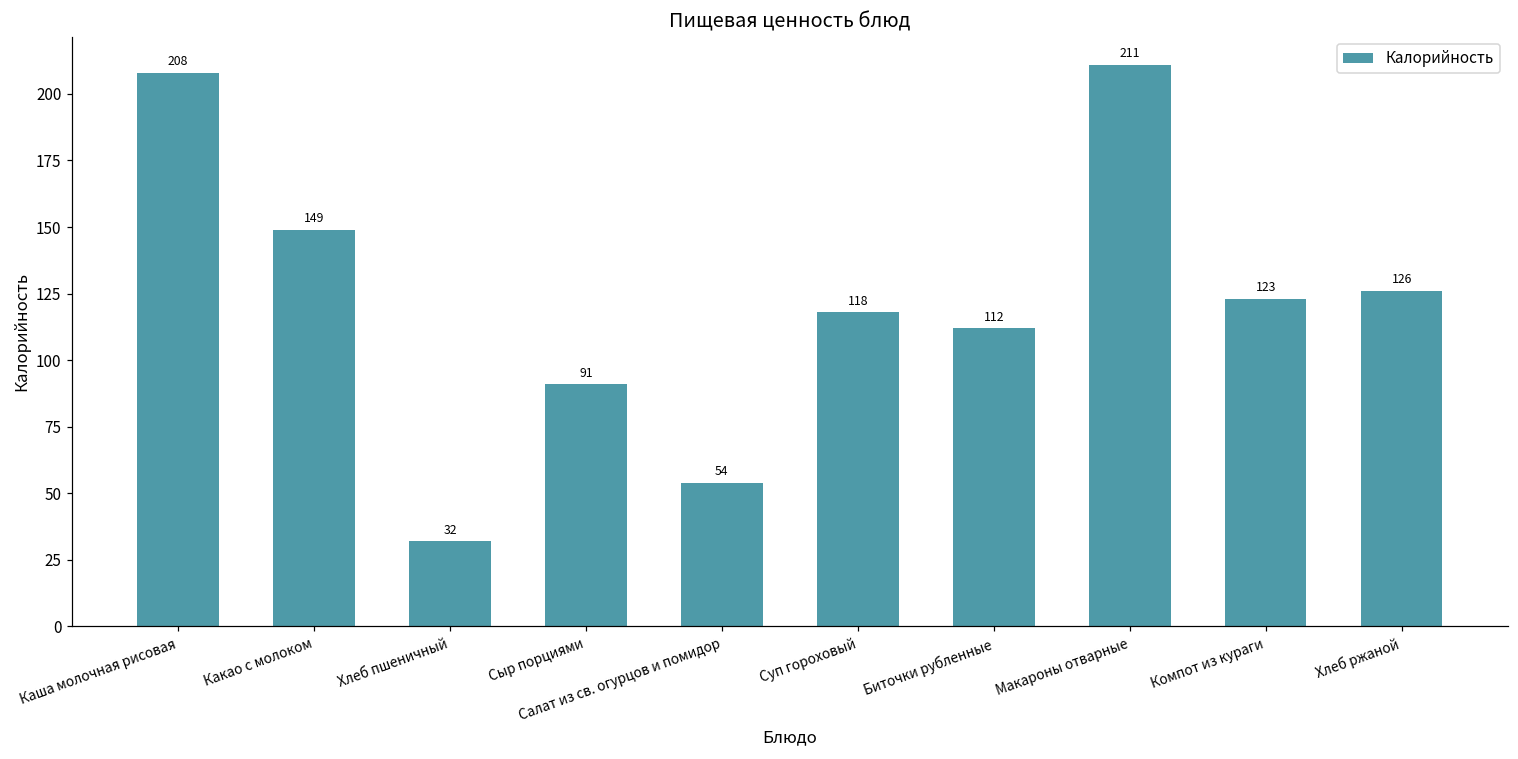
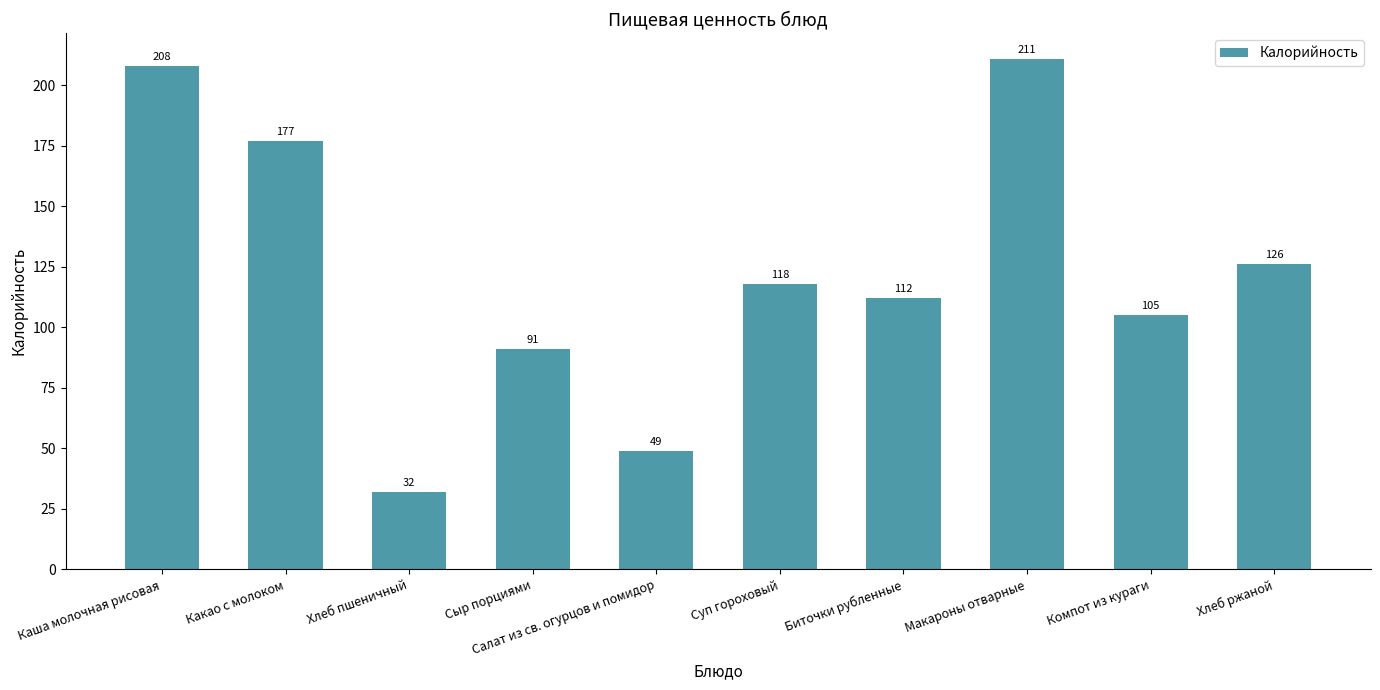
  {
    "Каша молочная рисовая": 208,
-   "Какао с молоком": 149,
+   "Какао с молоком": 177,
    "Хлеб пшеничный": 32,
    "Сыр порциями": 91,
-   "Салат из св. огурцов и помидор": 54,
+   "Салат из св. огурцов и помидор": 49,
    "Суп гороховый": 118,
    "Биточки рубленные": 112,
    "Макароны отварные": 211,
-   "Компот из кураги": 123,
+   "Компот из кураги": 105,
    "Хлеб ржаной": 126
  }
